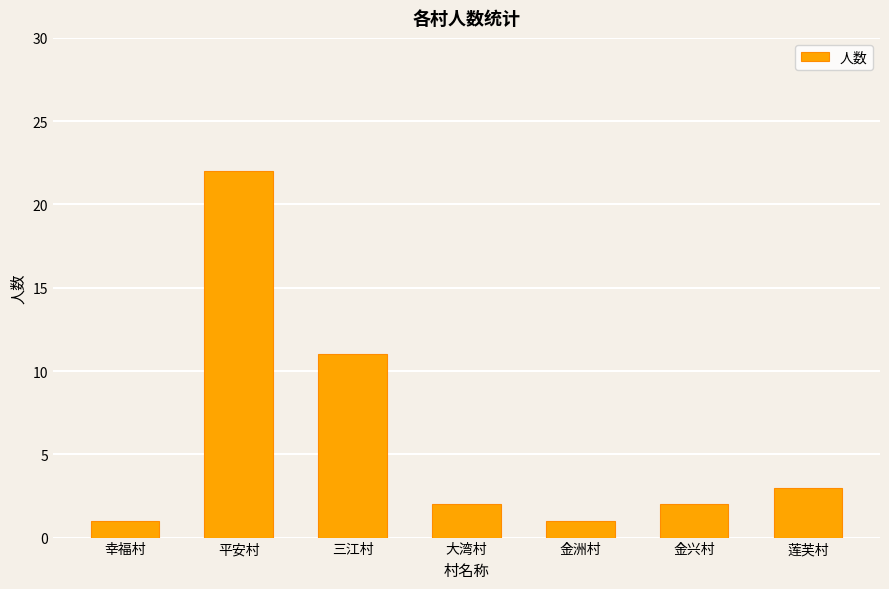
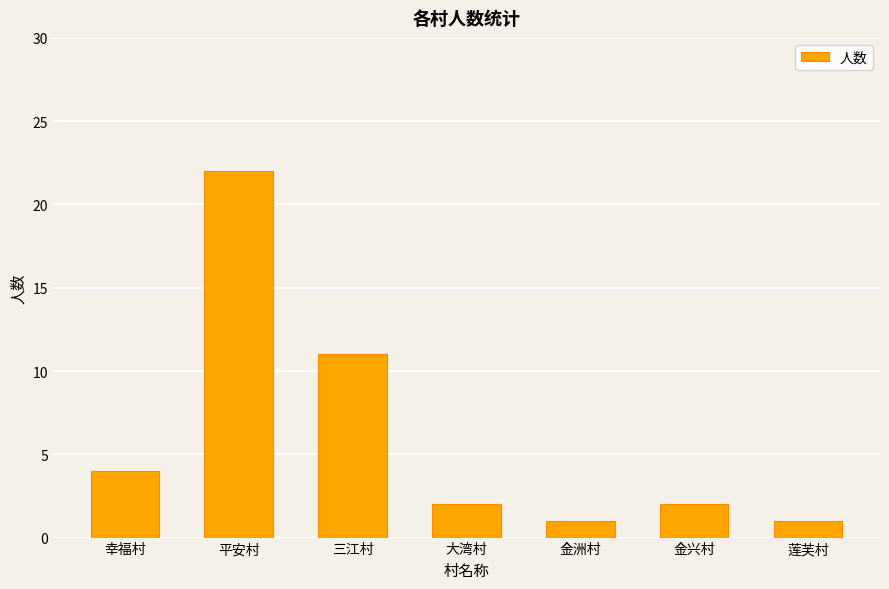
  {
-   "幸福村": 1,
+   "幸福村": 4,
    "平安村": 22,
    "三江村": 11,
    "大湾村": 2,
    "金洲村": 1,
    "金兴村": 2,
-   "莲芙村": 3
+   "莲芙村": 1
  }
